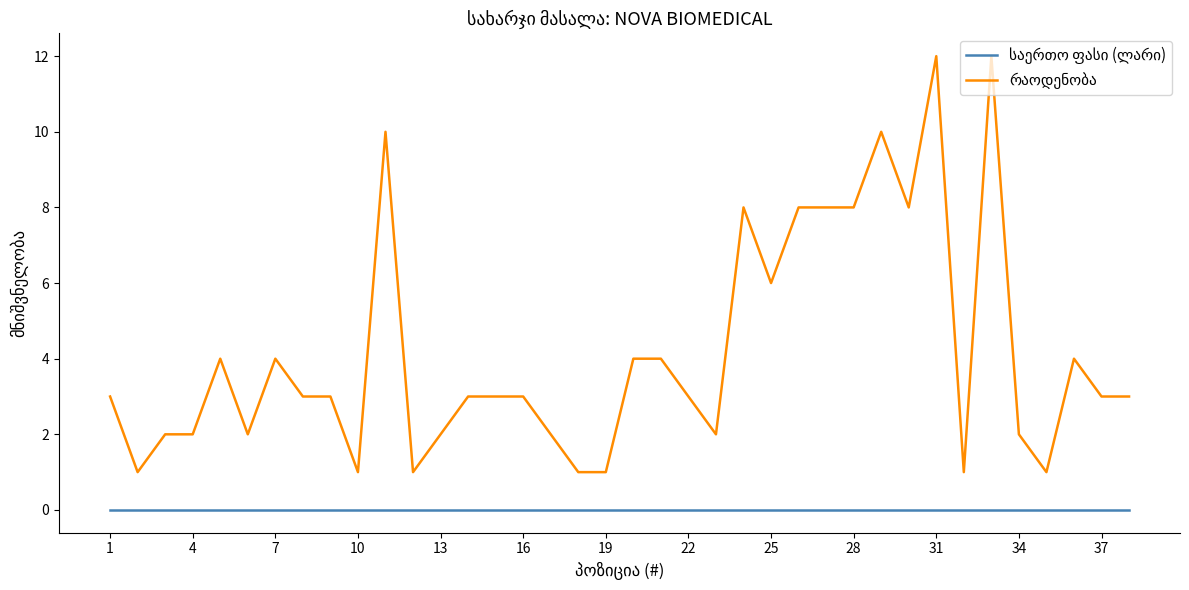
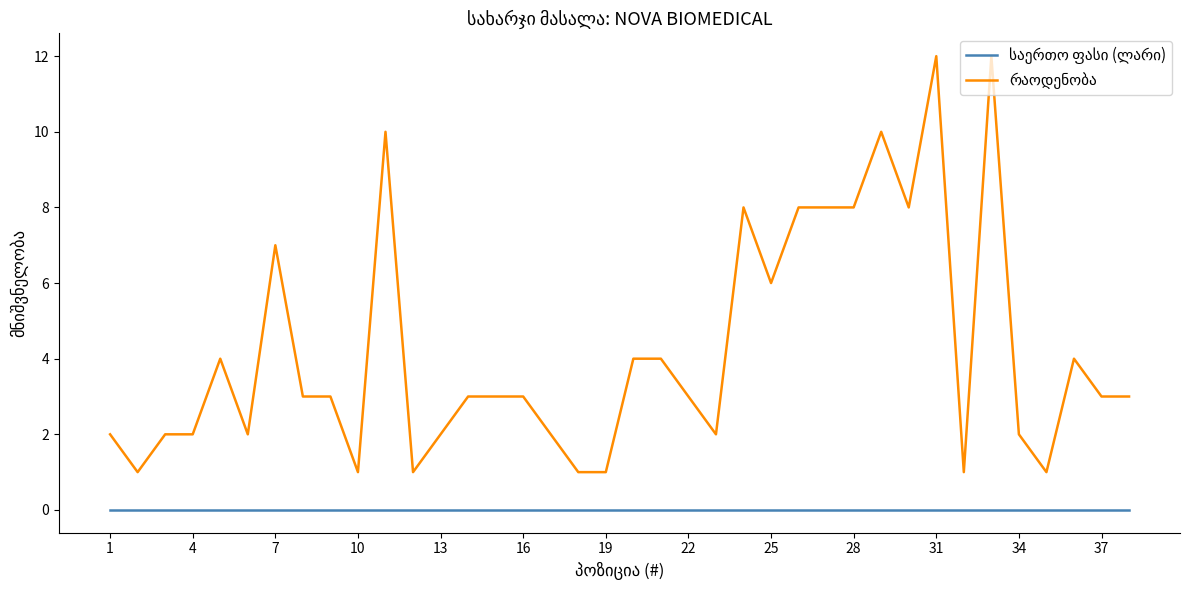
  {
    "საერთო ფასი (ლარი)": {
      "1": 0,
      "4": 0,
      "7": 0,
      "10": 0,
      "13": 0,
      "16": 0,
      "19": 0,
      "22": 0,
      "25": 0,
      "28": 0,
      "31": 0,
      "34": 0,
      "37": 0
    },
    "რაოდენობა": {
-     "1": 3,
+     "1": 2,
      "4": 2,
-     "7": 4,
+     "7": 7,
      "10": 1,
      "13": 2,
      "16": 3,
      "19": 1,
      "22": 3,
      "25": 6,
      "28": 8,
      "31": 12,
      "34": 2,
      "37": 3
    }
  }
